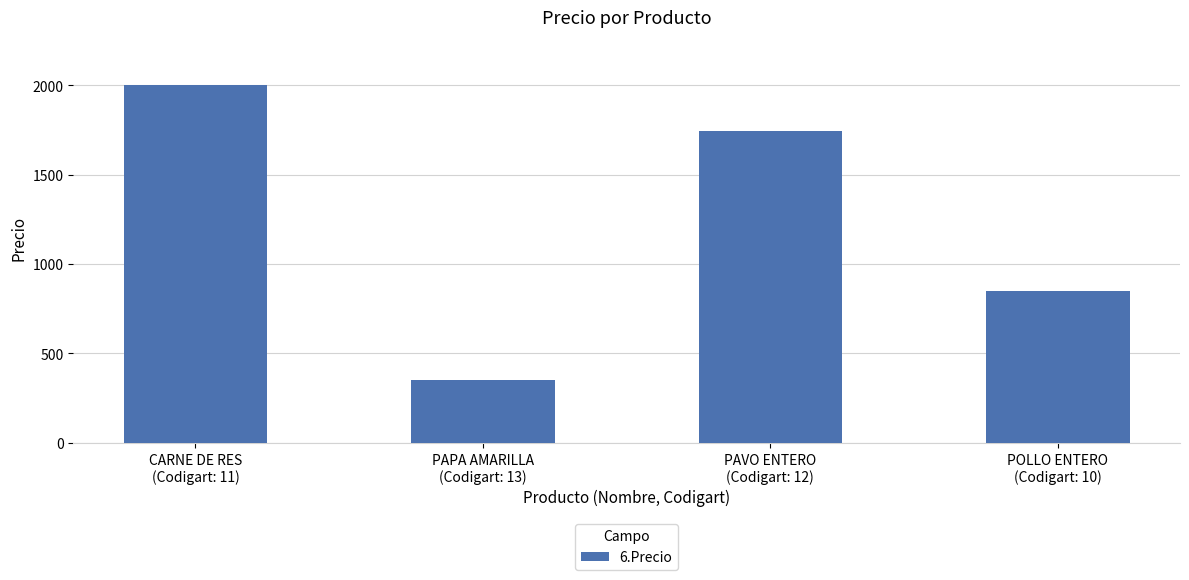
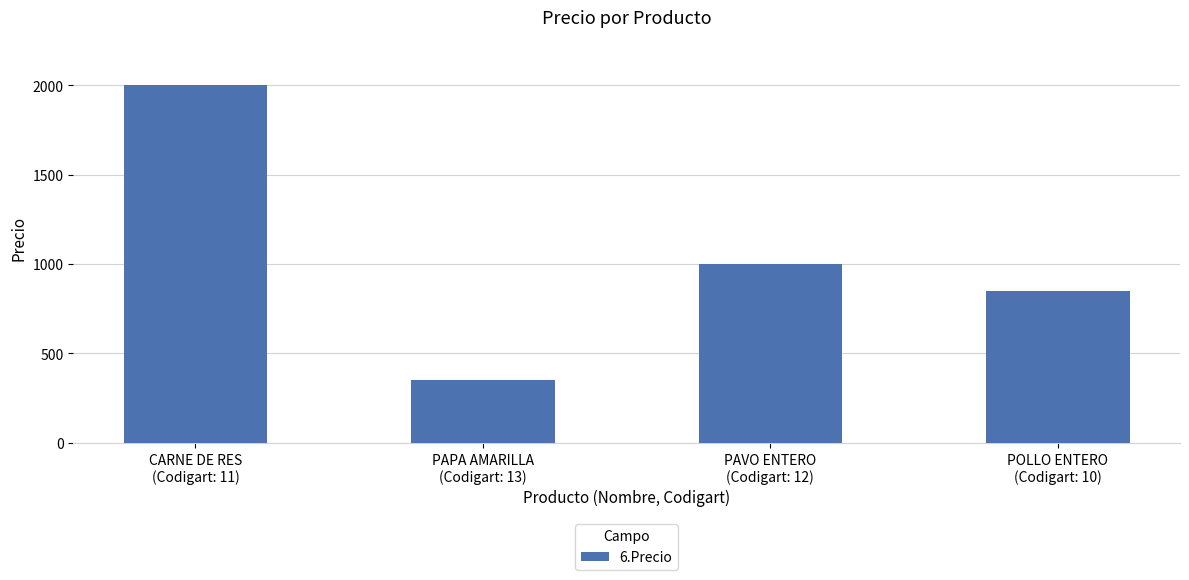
  {
    "CARNE DE RES (Codigart: 11)": 2000,
    "PAPA AMARILLA (Codigart: 13)": 350,
-   "PAVO ENTERO (Codigart: 12)": 1740,
+   "PAVO ENTERO (Codigart: 12)": 1000,
    "POLLO ENTERO (Codigart: 10)": 850
  }
